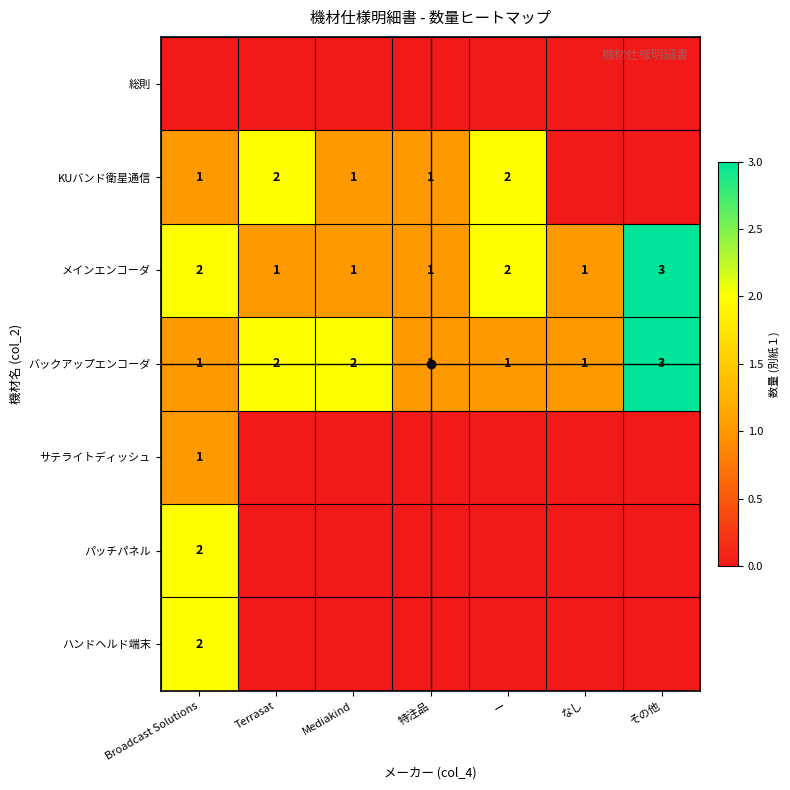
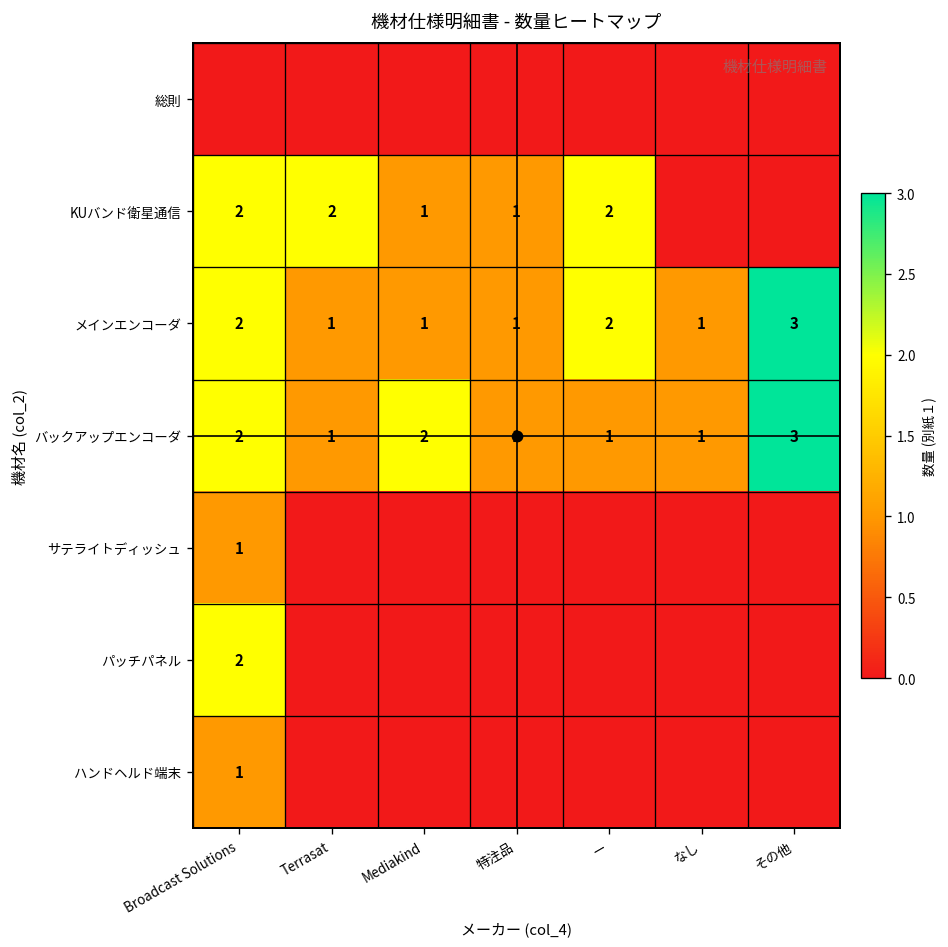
  {
    "KUバンド衛星通信": {
-     "Broadcast Solutions": 1,
+     "Broadcast Solutions": 2,
      "Terrasat": 2,
      "Mediakind": 1,
      "特注品": 1,
      "ー": 2
    },
    "メインエンコーダ": {
      "Broadcast Solutions": 2,
      "Terrasat": 1,
      "Mediakind": 1,
      "特注品": 1,
      "ー": 2,
      "なし": 1,
      "その他": 3
    },
    "バックアップエンコーダ": {
-     "Broadcast Solutions": 1,
-     "Terrasat": 2,
+     "Broadcast Solutions": 2,
+     "Terrasat": 1,
      "Mediakind": 2,
      "ー": 1,
      "なし": 1,
      "その他": 3
    },
    "サテライトディッシュ": {
      "Broadcast Solutions": 1
    },
    "パッチパネル": {
      "Broadcast Solutions": 2
    },
    "ハンドヘルド端末": {
-     "Broadcast Solutions": 2
+     "Broadcast Solutions": 1
    }
  }
